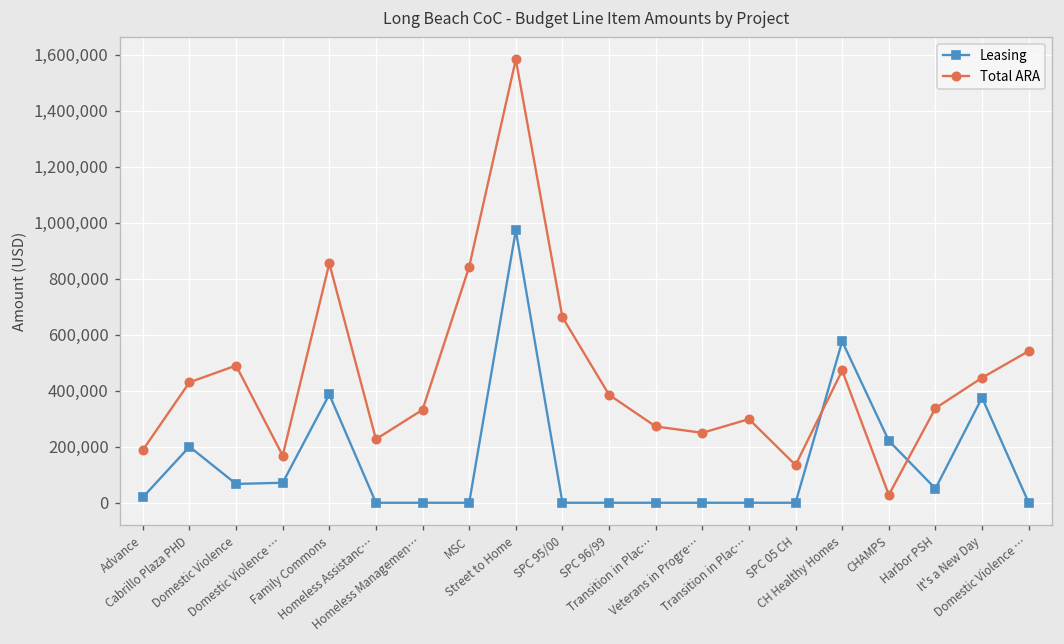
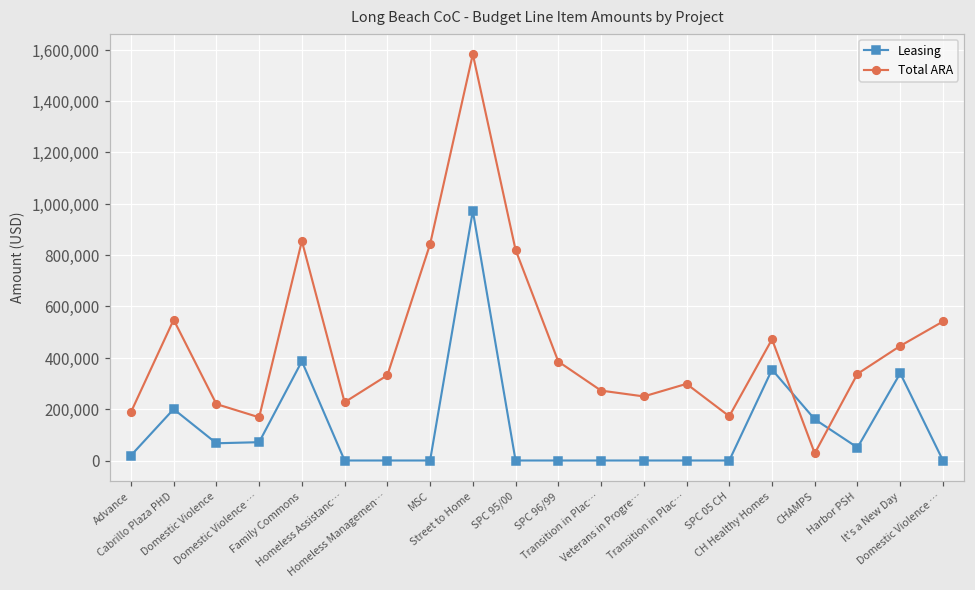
  {
    "Leasing": {
      "Advance": "20,000",
      "Cabrillo Plaza PHD": "200,000",
      "Domestic Violence": "70,000",
      "Family Commons": "390,000",
      "Homeless Assistanc…": "0",
      "Homeless Managemen…": "0",
      "MSC": "0",
      "Street to Home": "970,000",
      "SPC 95/00": "0",
      "SPC 96/99": "0",
      "Veterans in Progre…": "0",
      "SPC 05 CH": "0",
-     "CH Healthy Homes": "580,000",
-     "CHAMPS": "220,000",
+     "CH Healthy Homes": "350,000",
+     "CHAMPS": "160,000",
      "Harbor PSH": "50,000",
-     "It's a New Day": "380,000"
+     "It's a New Day": "340,000"
    },
    "Total ARA": {
      "Advance": "190,000",
-     "Cabrillo Plaza PHD": "430,000",
-     "Domestic Violence": "490,000",
+     "Cabrillo Plaza PHD": "550,000",
+     "Domestic Violence": "220,000",
      "Family Commons": "850,000",
      "Homeless Assistanc…": "230,000",
      "Homeless Managemen…": "330,000",
      "MSC": "840,000",
      "Street to Home": "1,580,000",
-     "SPC 95/00": "660,000",
+     "SPC 95/00": "820,000",
      "SPC 96/99": "390,000",
      "Veterans in Progre…": "250,000",
-     "SPC 05 CH": "130,000",
+     "SPC 05 CH": "170,000",
      "CH Healthy Homes": "470,000",
      "CHAMPS": "30,000",
      "Harbor PSH": "340,000",
      "It's a New Day": "450,000"
    }
  }
